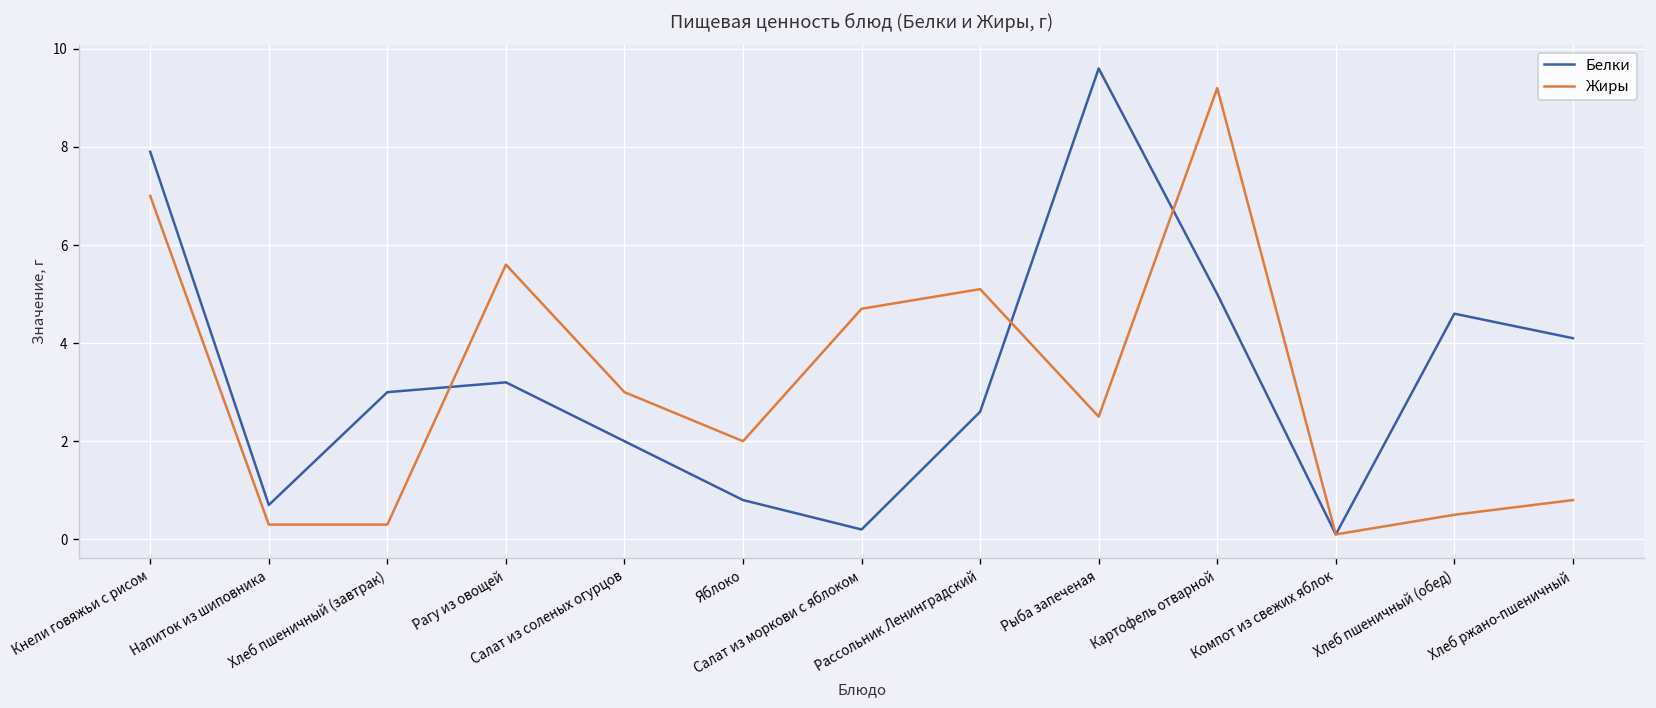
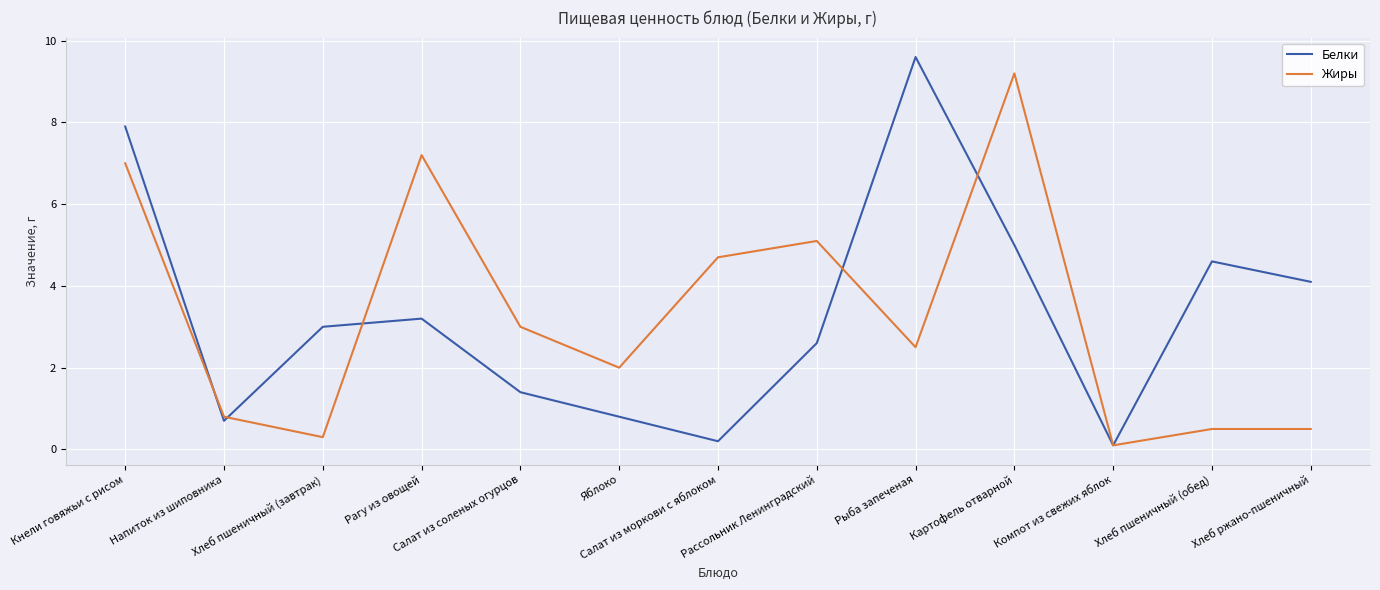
  {
    "Белки": {
      "Кнели говяжьи с рисом": 7.9,
      "Напиток из шиповника": 0.7,
      "Хлеб пшеничный (завтрак)": 3.0,
      "Рагу из овощей": 3.2,
-     "Салат из соленых огурцов": 2.0,
+     "Салат из соленых огурцов": 1.4,
      "Яблоко": 0.8,
      "Салат из моркови с яблоком": 0.2,
      "Рассольник Ленинградский": 2.6,
      "Рыба запеченая": 9.6,
      "Картофель отварной": 5.0,
      "Хлеб пшеничный (обед)": 4.6,
      "Хлеб ржано-пшеничный": 4.1
    },
    "Жиры": {
      "Кнели говяжьи с рисом": 7.0,
-     "Напиток из шиповника": 0.3,
+     "Напиток из шиповника": 0.8,
      "Хлеб пшеничный (завтрак)": 0.3,
-     "Рагу из овощей": 5.6,
+     "Рагу из овощей": 7.2,
      "Салат из соленых огурцов": 3.0,
      "Яблоко": 2.0,
      "Салат из моркови с яблоком": 4.7,
      "Рассольник Ленинградский": 5.1,
      "Рыба запеченая": 2.5,
      "Картофель отварной": 9.2,
      "Хлеб пшеничный (обед)": 0.5,
-     "Хлеб ржано-пшеничный": 0.8
+     "Хлеб ржано-пшеничный": 0.5
    }
  }
